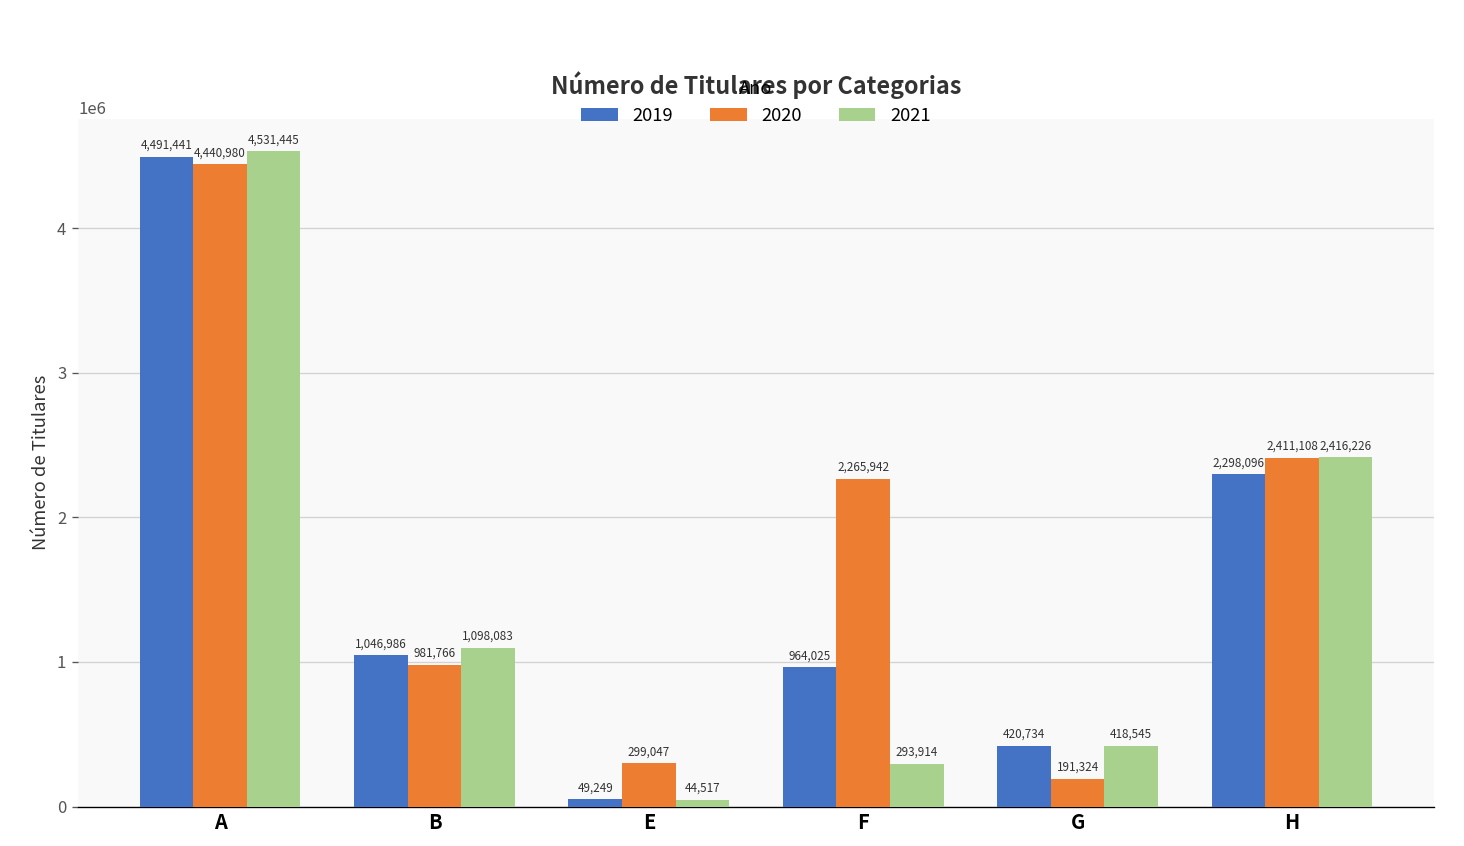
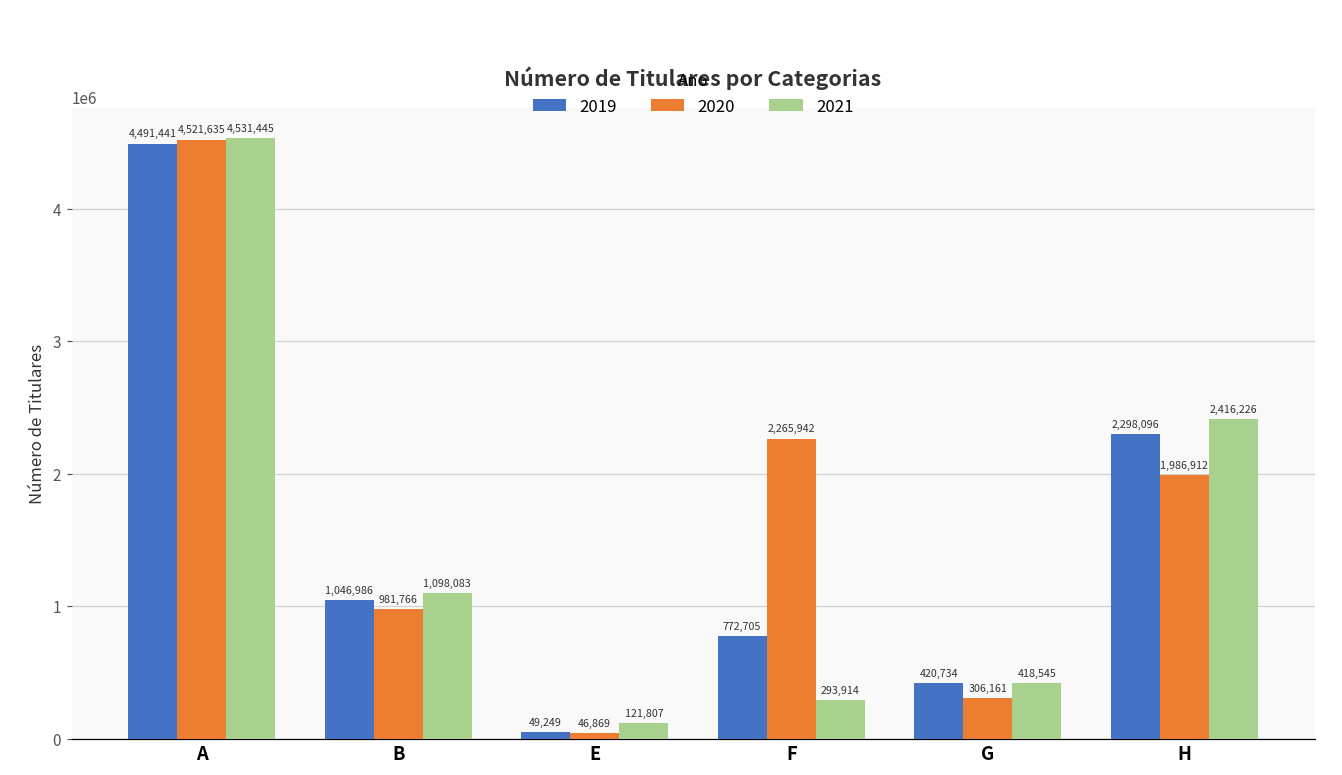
  {
    "2019": {
      "A": "4,491,441",
      "B": "1,046,986",
      "E": "49,249",
-     "F": "964,025",
+     "F": "772,705",
      "G": "420,734",
      "H": "2,298,096"
    },
    "2020": {
-     "A": "4,440,980",
+     "A": "4,521,635",
      "B": "981,766",
-     "E": "299,047",
+     "E": "46,869",
      "F": "2,265,942",
-     "G": "191,324",
-     "H": "2,411,108"
+     "G": "306,161",
+     "H": "1,986,912"
    },
    "2021": {
      "A": "4,531,445",
      "B": "1,098,083",
-     "E": "44,517",
+     "E": "121,807",
      "F": "293,914",
      "G": "418,545",
      "H": "2,416,226"
    }
  }
